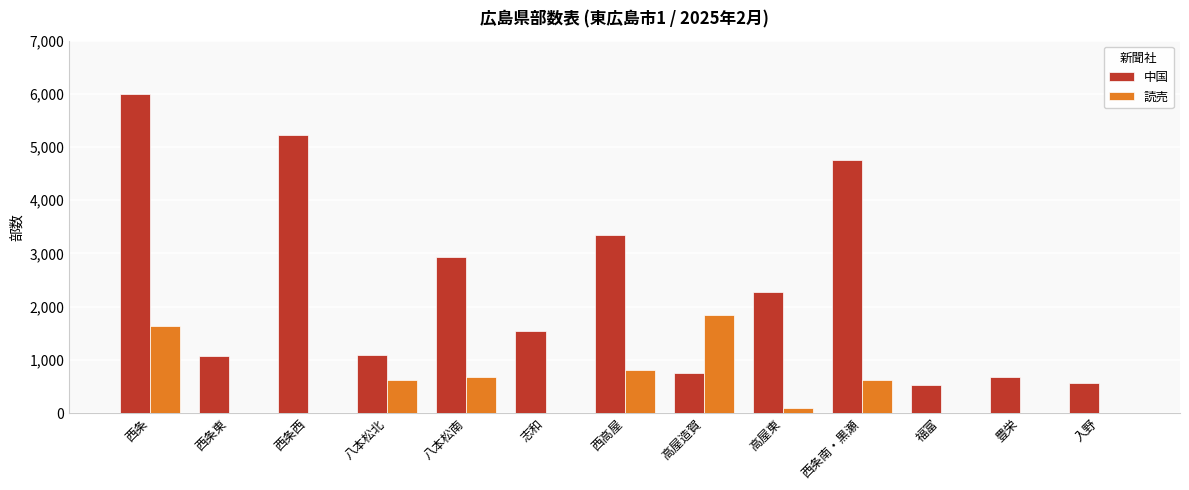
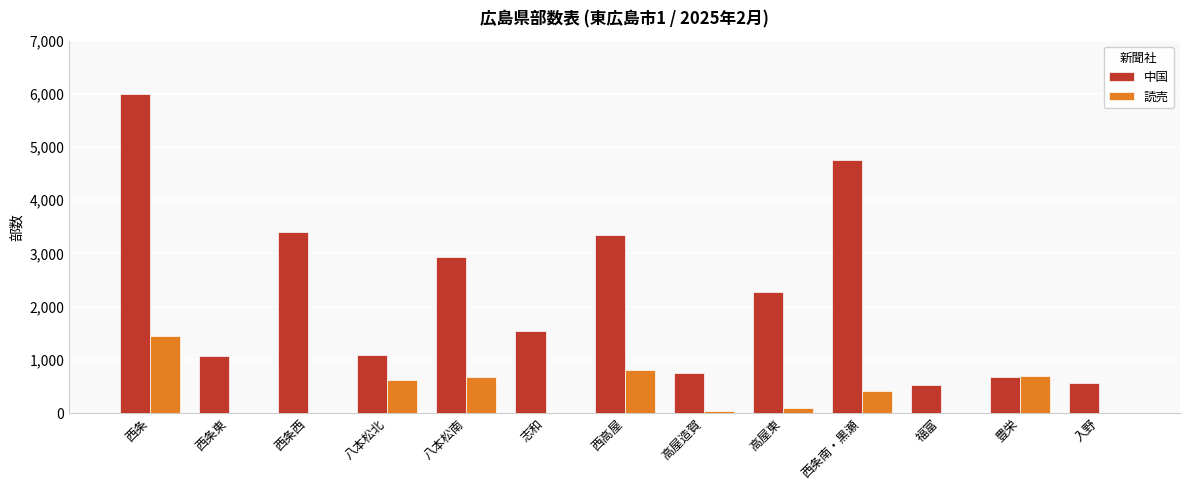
  {
    "中国": {
      "西条": "6,000",
      "西条東": "1,100",
-     "西条西": "5,200",
+     "西条西": "3,400",
      "八本松北": "1,100",
      "八本松南": "2,900",
      "志和": "1,600",
      "西高屋": "3,400",
      "高屋造賀": "800",
      "高屋東": "2,300",
      "西条南・黒瀬": "4,800",
      "福富": "500",
      "豊栄": "700",
      "入野": "600"
    },
    "読売": {
-     "西条": "1,600",
+     "西条": "1,500",
      "西条東": "0",
      "西条西": "0",
      "八本松北": "600",
      "八本松南": "700",
      "志和": "0",
      "西高屋": "800",
-     "高屋造賀": "1,800",
+     "高屋造賀": "0",
      "高屋東": "100",
-     "西条南・黒瀬": "600",
+     "西条南・黒瀬": "400",
      "福富": "0",
-     "豊栄": "0",
+     "豊栄": "700",
      "入野": "0"
    }
  }
